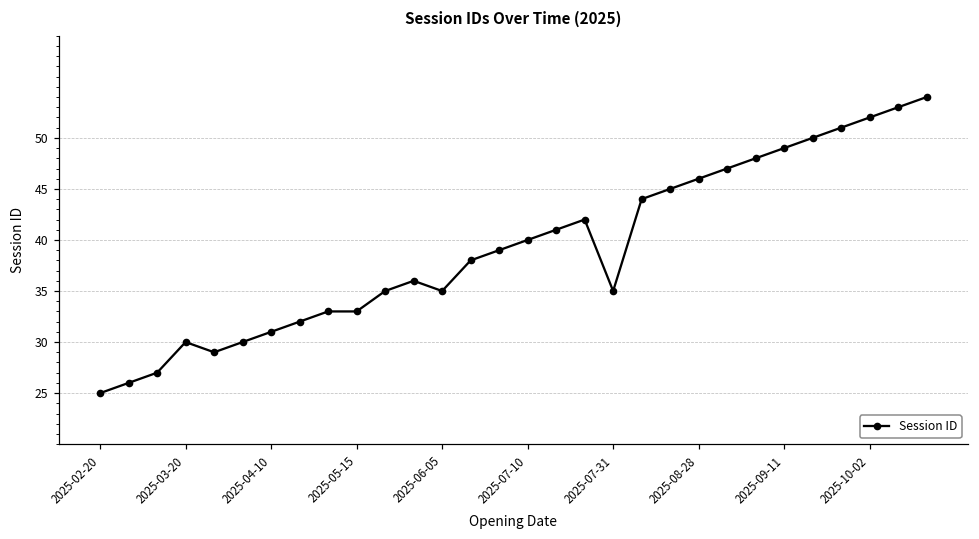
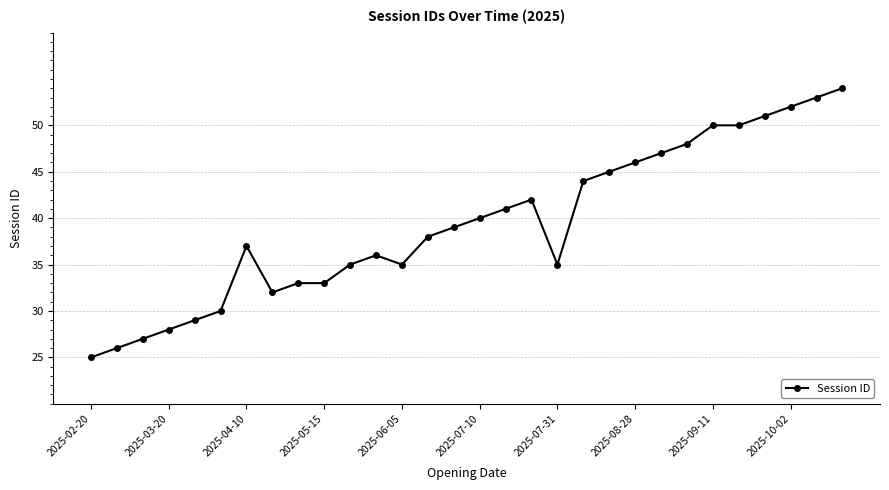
  {
    "2025-02-20": 25,
-   "2025-03-20": 30,
-   "2025-04-10": 31,
+   "2025-03-20": 28,
+   "2025-04-10": 37,
    "2025-05-15": 33,
    "2025-06-05": 35,
    "2025-07-10": 40,
    "2025-07-31": 35,
    "2025-08-28": 46,
-   "2025-09-11": 49,
+   "2025-09-11": 50,
    "2025-10-02": 52
  }
